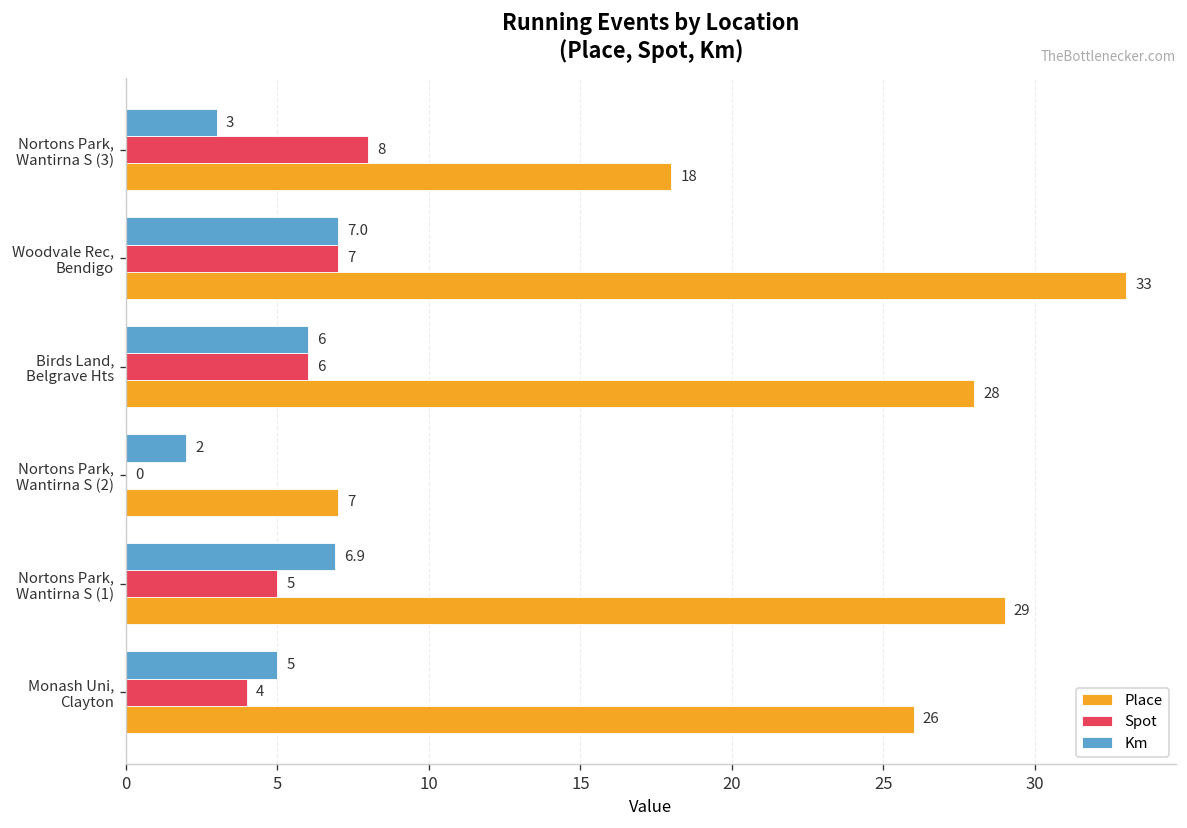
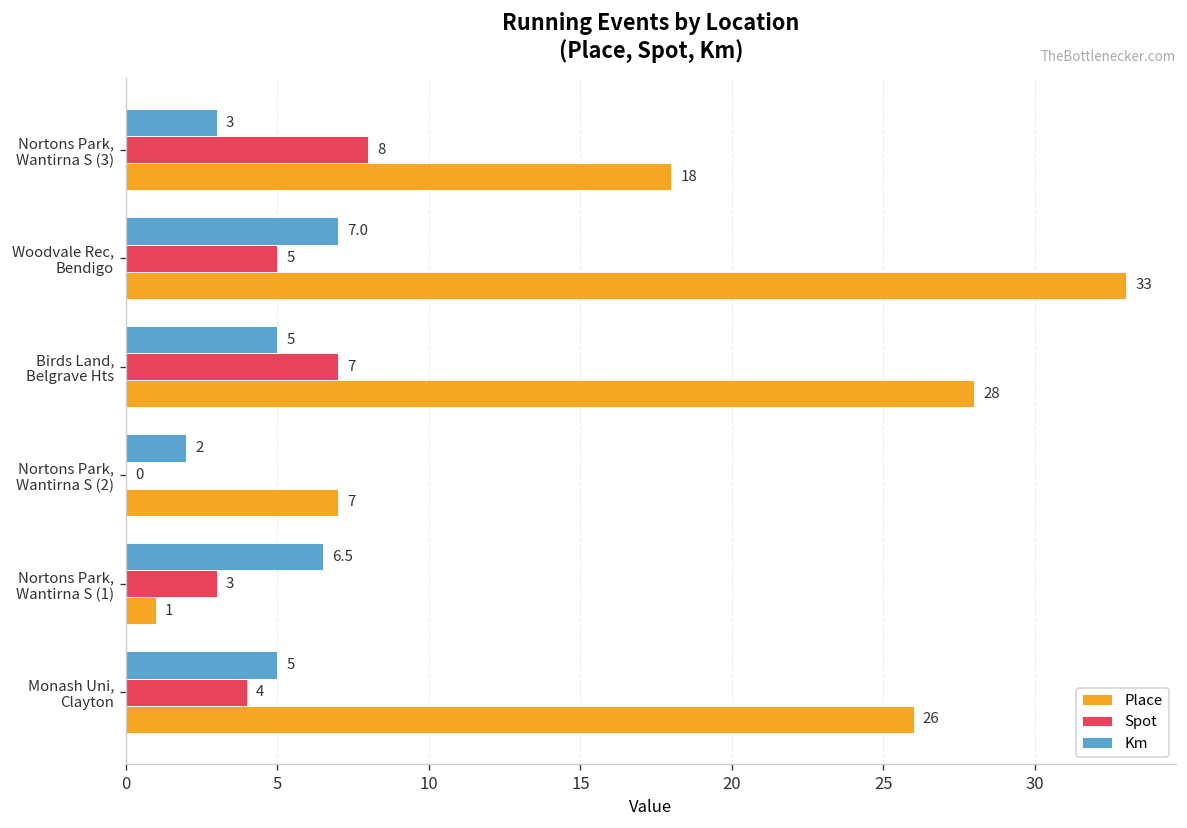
  {
    "Place": {
      "Nortons Park, Wantirna S (3)": 18,
      "Woodvale Rec, Bendigo": 33,
      "Birds Land, Belgrave Hts": 28,
      "Nortons Park, Wantirna S (2)": 7,
-     "Nortons Park, Wantirna S (1)": 29,
+     "Nortons Park, Wantirna S (1)": 1,
      "Monash Uni, Clayton": 26
    },
    "Spot": {
      "Nortons Park, Wantirna S (3)": 8,
-     "Woodvale Rec, Bendigo": 7,
-     "Birds Land, Belgrave Hts": 6,
+     "Woodvale Rec, Bendigo": 5,
+     "Birds Land, Belgrave Hts": 7,
      "Nortons Park, Wantirna S (2)": 0,
-     "Nortons Park, Wantirna S (1)": 5,
+     "Nortons Park, Wantirna S (1)": 3,
      "Monash Uni, Clayton": 4
    },
    "Km": {
      "Nortons Park, Wantirna S (3)": 3,
      "Woodvale Rec, Bendigo": 7.0,
-     "Birds Land, Belgrave Hts": 6,
+     "Birds Land, Belgrave Hts": 5,
      "Nortons Park, Wantirna S (2)": 2,
-     "Nortons Park, Wantirna S (1)": 6.9,
+     "Nortons Park, Wantirna S (1)": 6.5,
      "Monash Uni, Clayton": 5
    }
  }
